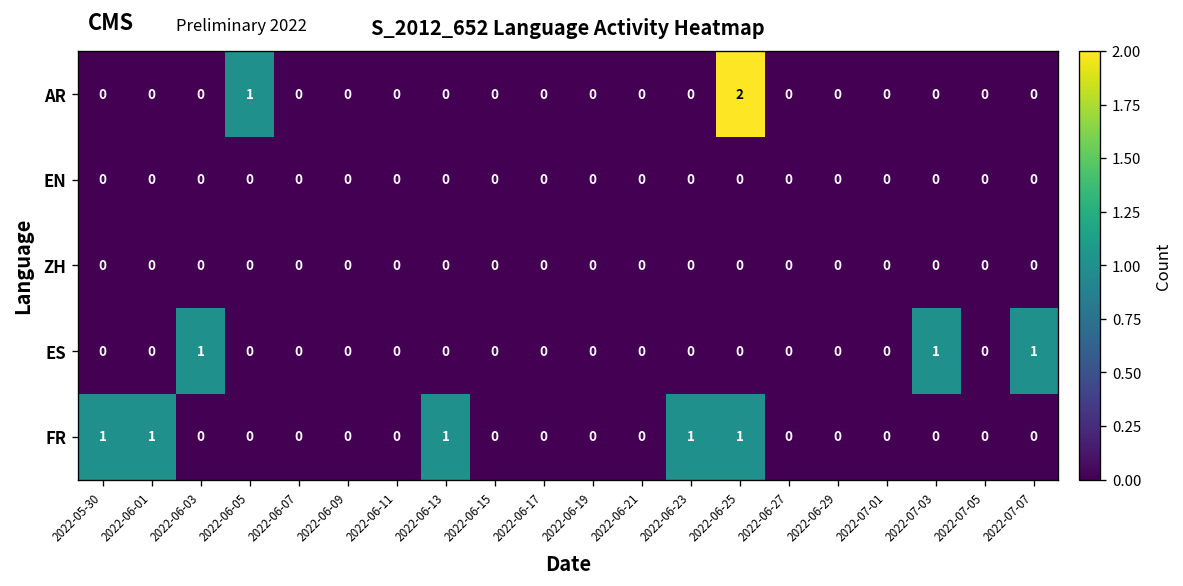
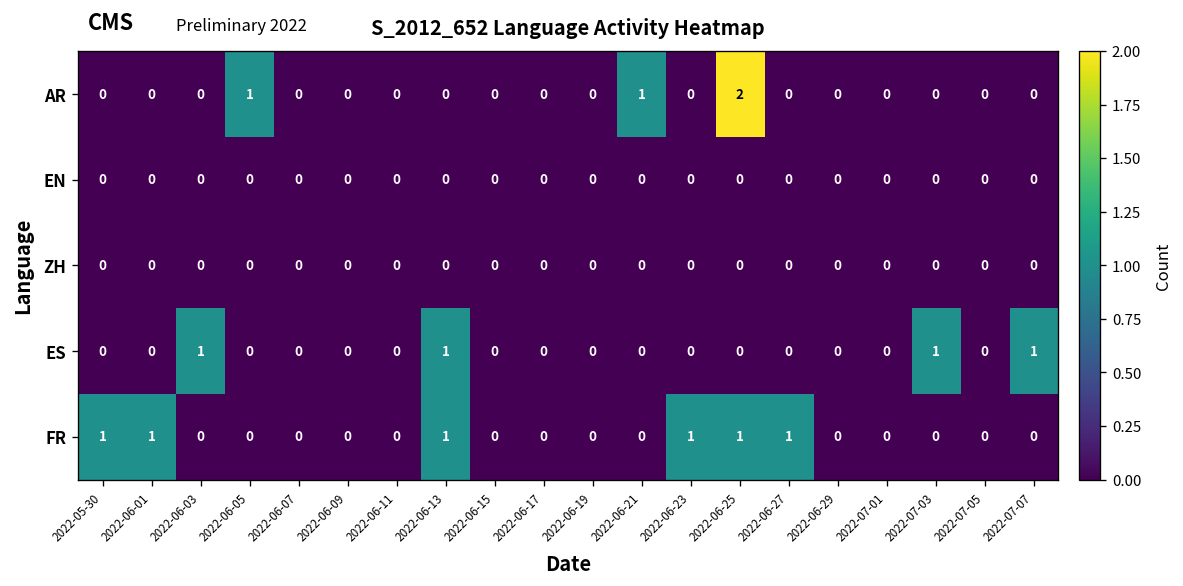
  {
    "AR": {
      "2022-05-30": 0,
      "2022-06-01": 0,
      "2022-06-03": 0,
      "2022-06-05": 1,
      "2022-06-07": 0,
      "2022-06-09": 0,
      "2022-06-11": 0,
      "2022-06-13": 0,
      "2022-06-15": 0,
      "2022-06-17": 0,
      "2022-06-19": 0,
-     "2022-06-21": 0,
+     "2022-06-21": 1,
      "2022-06-23": 0,
      "2022-06-25": 2,
      "2022-06-27": 0,
      "2022-06-29": 0,
      "2022-07-01": 0,
      "2022-07-03": 0,
      "2022-07-05": 0,
      "2022-07-07": 0
    },
    "EN": {
      "2022-05-30": 0,
      "2022-06-01": 0,
      "2022-06-03": 0,
      "2022-06-05": 0,
      "2022-06-07": 0,
      "2022-06-09": 0,
      "2022-06-11": 0,
      "2022-06-13": 0,
      "2022-06-15": 0,
      "2022-06-17": 0,
      "2022-06-19": 0,
      "2022-06-21": 0,
      "2022-06-23": 0,
      "2022-06-25": 0,
      "2022-06-27": 0,
      "2022-06-29": 0,
      "2022-07-01": 0,
      "2022-07-03": 0,
      "2022-07-05": 0,
      "2022-07-07": 0
    },
    "ZH": {
      "2022-05-30": 0,
      "2022-06-01": 0,
      "2022-06-03": 0,
      "2022-06-05": 0,
      "2022-06-07": 0,
      "2022-06-09": 0,
      "2022-06-11": 0,
      "2022-06-13": 0,
      "2022-06-15": 0,
      "2022-06-17": 0,
      "2022-06-19": 0,
      "2022-06-21": 0,
      "2022-06-23": 0,
      "2022-06-25": 0,
      "2022-06-27": 0,
      "2022-06-29": 0,
      "2022-07-01": 0,
      "2022-07-03": 0,
      "2022-07-05": 0,
      "2022-07-07": 0
    },
    "ES": {
      "2022-05-30": 0,
      "2022-06-01": 0,
      "2022-06-03": 1,
      "2022-06-05": 0,
      "2022-06-07": 0,
      "2022-06-09": 0,
      "2022-06-11": 0,
-     "2022-06-13": 0,
+     "2022-06-13": 1,
      "2022-06-15": 0,
      "2022-06-17": 0,
      "2022-06-19": 0,
      "2022-06-21": 0,
      "2022-06-23": 0,
      "2022-06-25": 0,
      "2022-06-27": 0,
      "2022-06-29": 0,
      "2022-07-01": 0,
      "2022-07-03": 1,
      "2022-07-05": 0,
      "2022-07-07": 1
    },
    "FR": {
      "2022-05-30": 1,
      "2022-06-01": 1,
      "2022-06-03": 0,
      "2022-06-05": 0,
      "2022-06-07": 0,
      "2022-06-09": 0,
      "2022-06-11": 0,
      "2022-06-13": 1,
      "2022-06-15": 0,
      "2022-06-17": 0,
      "2022-06-19": 0,
      "2022-06-21": 0,
      "2022-06-23": 1,
      "2022-06-25": 1,
-     "2022-06-27": 0,
+     "2022-06-27": 1,
      "2022-06-29": 0,
      "2022-07-01": 0,
      "2022-07-03": 0,
      "2022-07-05": 0,
      "2022-07-07": 0
    }
  }
